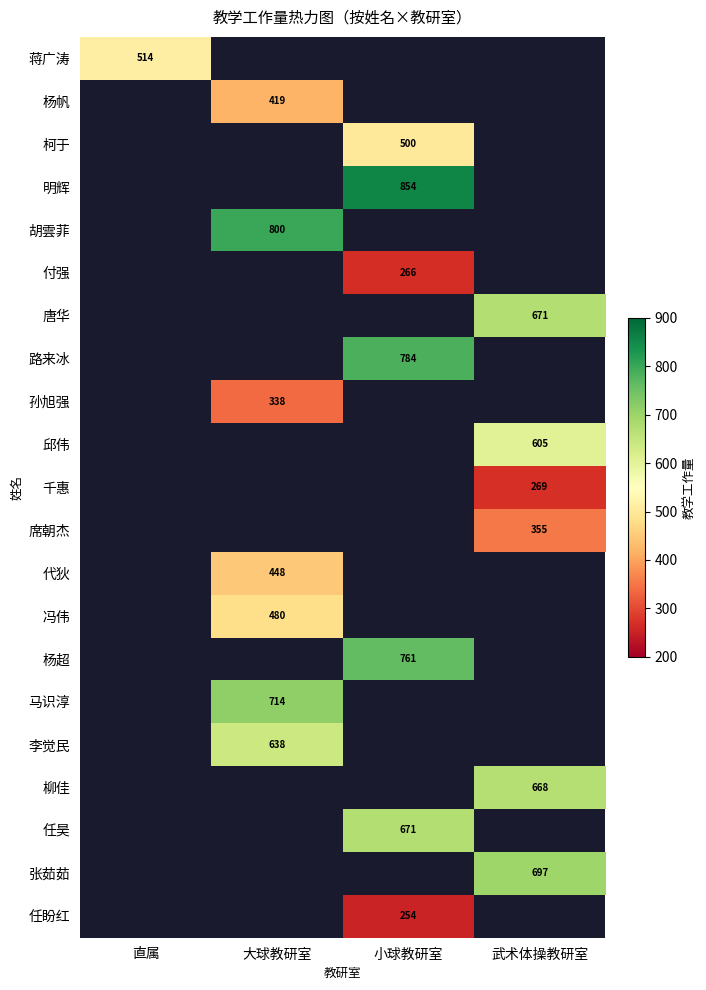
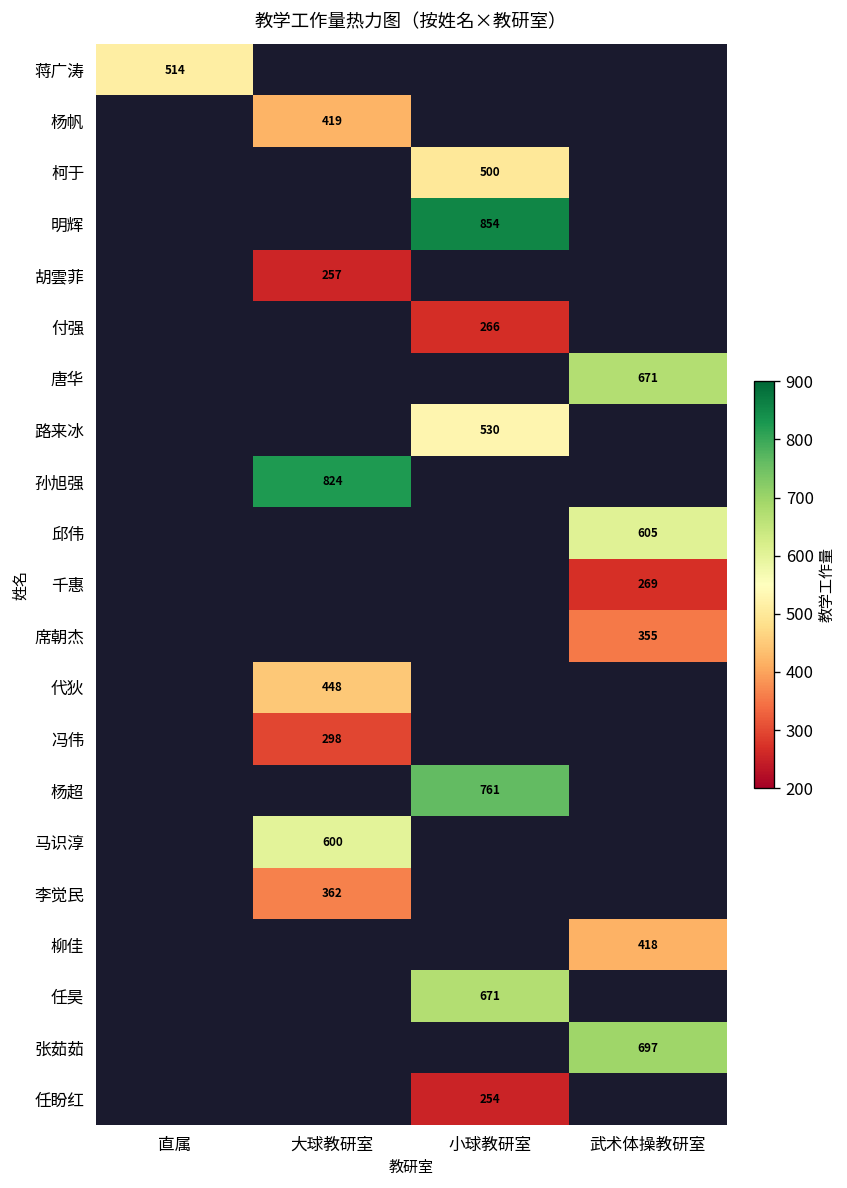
  {
    "蒋广涛": {
      "直属": 514
    },
    "杨帆": {
      "大球教研室": 419
    },
    "柯于": {
      "小球教研室": 500
    },
    "明辉": {
      "小球教研室": 854
    },
    "胡雲菲": {
-     "大球教研室": 800
+     "大球教研室": 257
    },
    "付强": {
      "小球教研室": 266
    },
    "唐华": {
      "武术体操教研室": 671
    },
    "路来冰": {
-     "小球教研室": 784
+     "小球教研室": 530
    },
    "孙旭强": {
-     "大球教研室": 338
+     "大球教研室": 824
    },
    "邱伟": {
      "武术体操教研室": 605
    },
    "千惠": {
      "武术体操教研室": 269
    },
    "席朝杰": {
      "武术体操教研室": 355
    },
    "代狄": {
      "大球教研室": 448
    },
    "冯伟": {
-     "大球教研室": 480
+     "大球教研室": 298
    },
    "杨超": {
      "小球教研室": 761
    },
    "马识淳": {
-     "大球教研室": 714
+     "大球教研室": 600
    },
    "李觉民": {
-     "大球教研室": 638
+     "大球教研室": 362
    },
    "柳佳": {
-     "武术体操教研室": 668
+     "武术体操教研室": 418
    },
    "任昊": {
      "小球教研室": 671
    },
    "张茹茹": {
      "武术体操教研室": 697
    },
    "任盼红": {
      "小球教研室": 254
    }
  }
